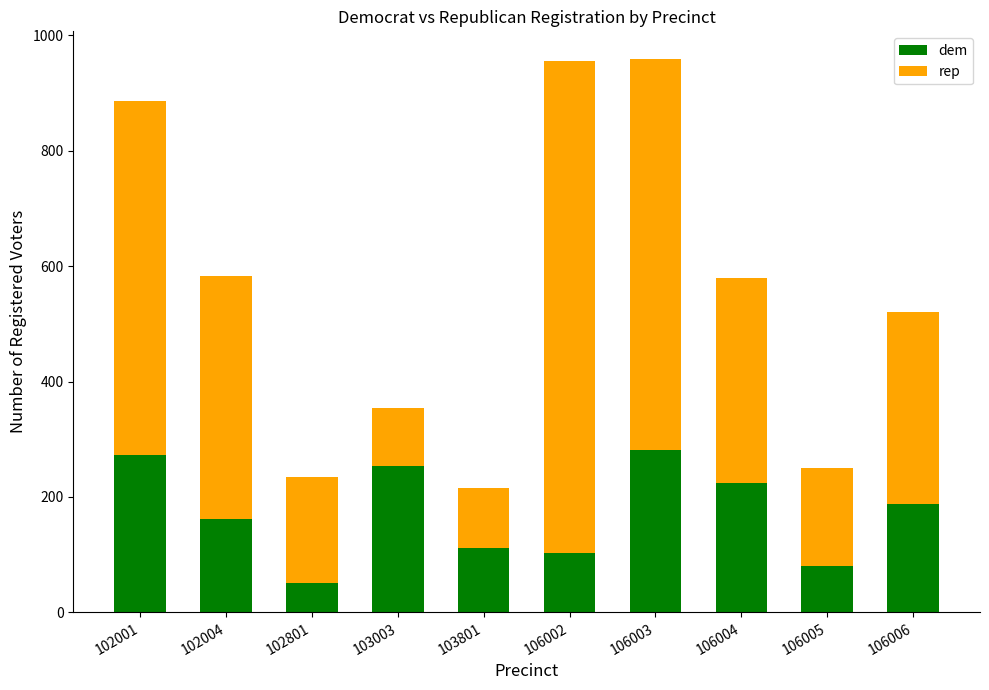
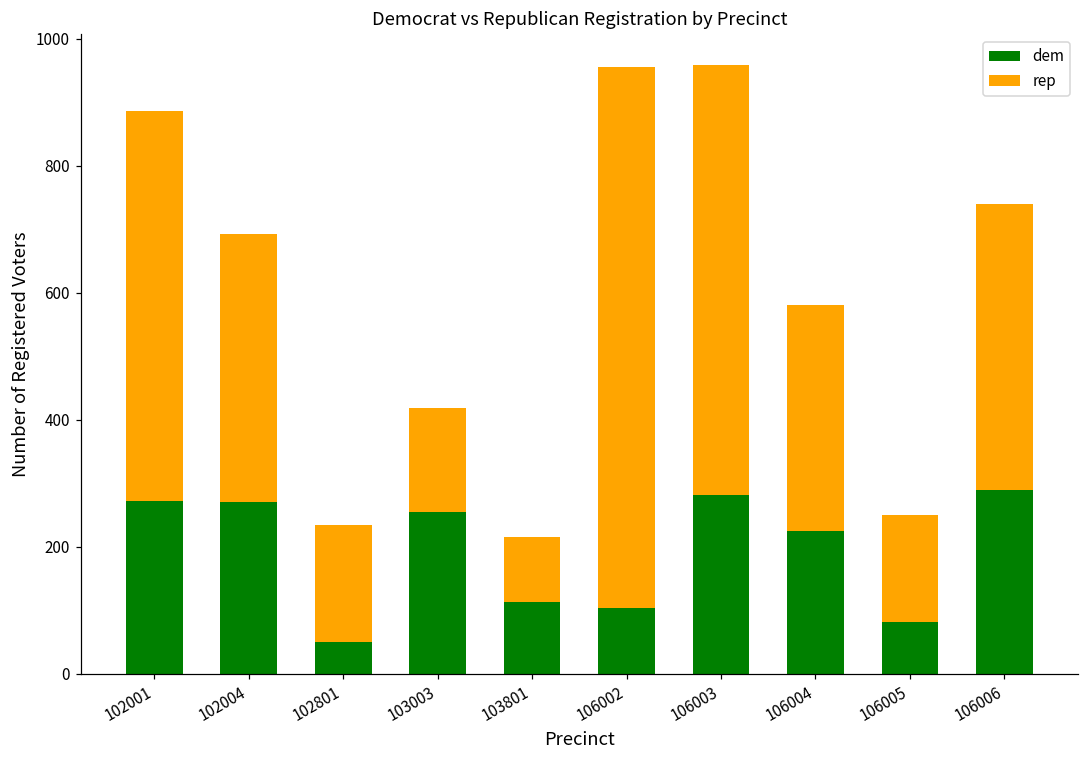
  {
    "dem": {
      "102001": 270,
-     "102004": 160,
+     "102004": 270,
      "102801": 50,
      "103003": 250,
      "103801": 110,
      "106002": 100,
      "106003": 280,
      "106004": 220,
      "106005": 80,
-     "106006": 190
+     "106006": 290
    },
    "rep": {
      "102001": 620,
      "102004": 420,
      "102801": 180,
-     "103003": 100,
+     "103003": 170,
      "103801": 100,
      "106002": 850,
      "106003": 680,
      "106004": 360,
      "106005": 170,
-     "106006": 330
+     "106006": 450
    }
  }
